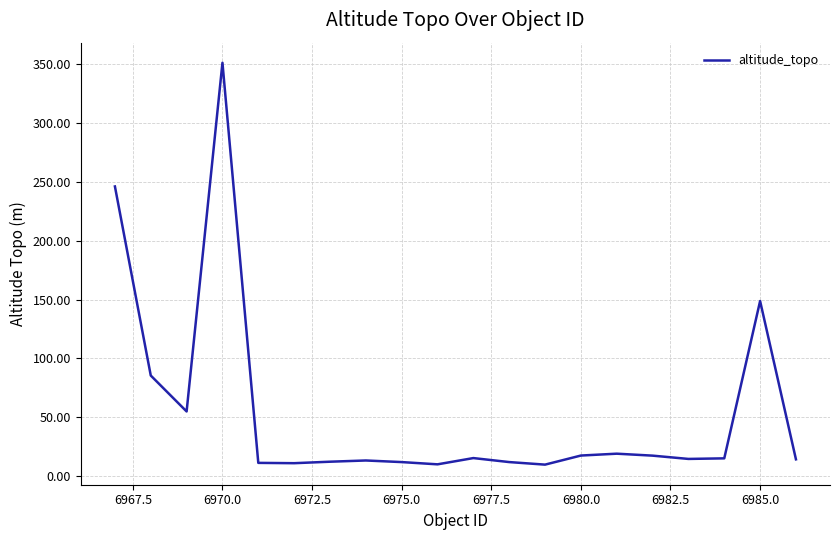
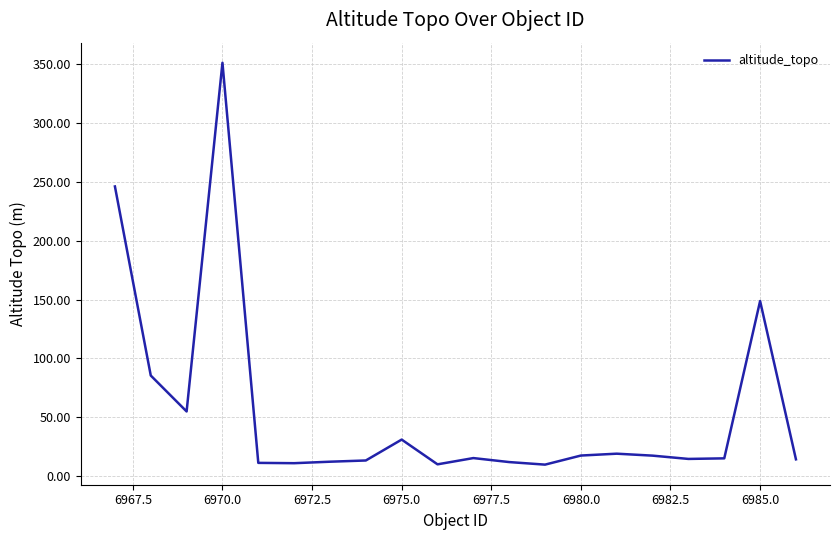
  {
    "6970.0": 351,
-   "6975.0": 12,
+   "6975.0": 31,
    "6980.0": 18,
    "6985.0": 149
  }
